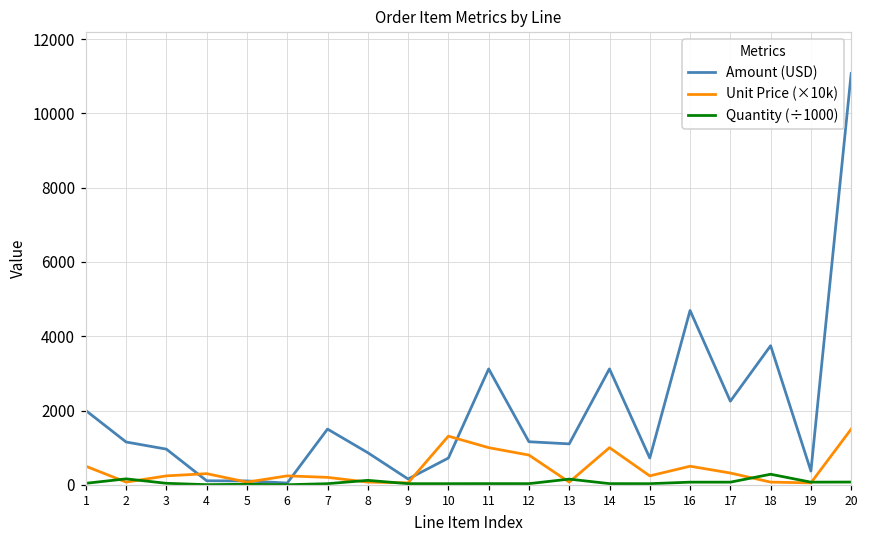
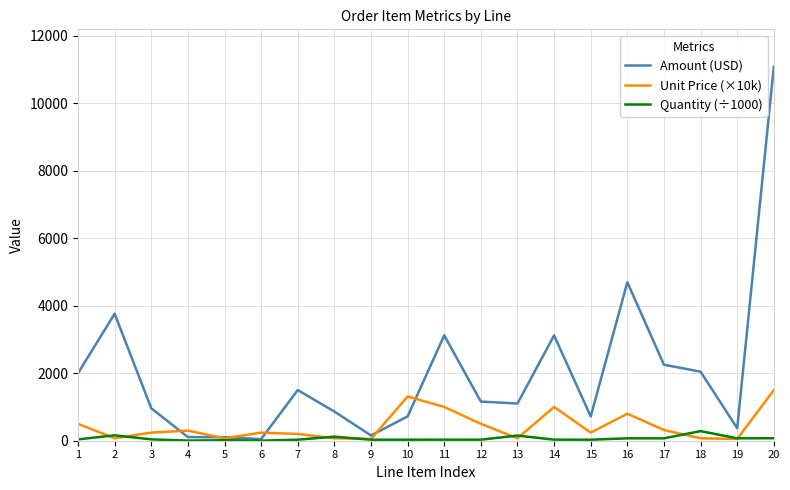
  {
    "Amount (USD)": {
      "1": 2000,
-     "2": 1200,
+     "2": 3800,
      "3": 1000,
      "4": 100,
      "7": 1500,
      "8": 900,
      "9": 200,
      "10": 700,
      "11": 3100,
      "12": 1200,
      "13": 1100,
      "14": 3100,
      "15": 700,
      "16": 4700,
      "17": 2300,
-     "18": 3700,
+     "18": 2000,
      "19": 400,
      "20": 11100
    },
    "Unit Price (×10k)": {
      "1": 500,
      "2": 100,
      "3": 200,
      "4": 300,
      "6": 200,
      "7": 200,
      "10": 1300,
      "11": 1000,
-     "12": 800,
+     "12": 500,
      "13": 100,
      "14": 1000,
      "15": 200,
-     "16": 500,
+     "16": 800,
      "17": 300,
      "18": 100,
      "20": 1500
    },
    "Quantity (÷1000)": {
      "1": 0,
      "2": 200,
      "3": 0,
      "4": 0,
      "7": 0,
      "10": 0,
      "11": 0,
      "12": 0,
      "13": 200,
      "14": 0,
      "15": 0,
      "16": 100,
      "17": 100,
      "18": 300,
      "20": 100
    }
  }
